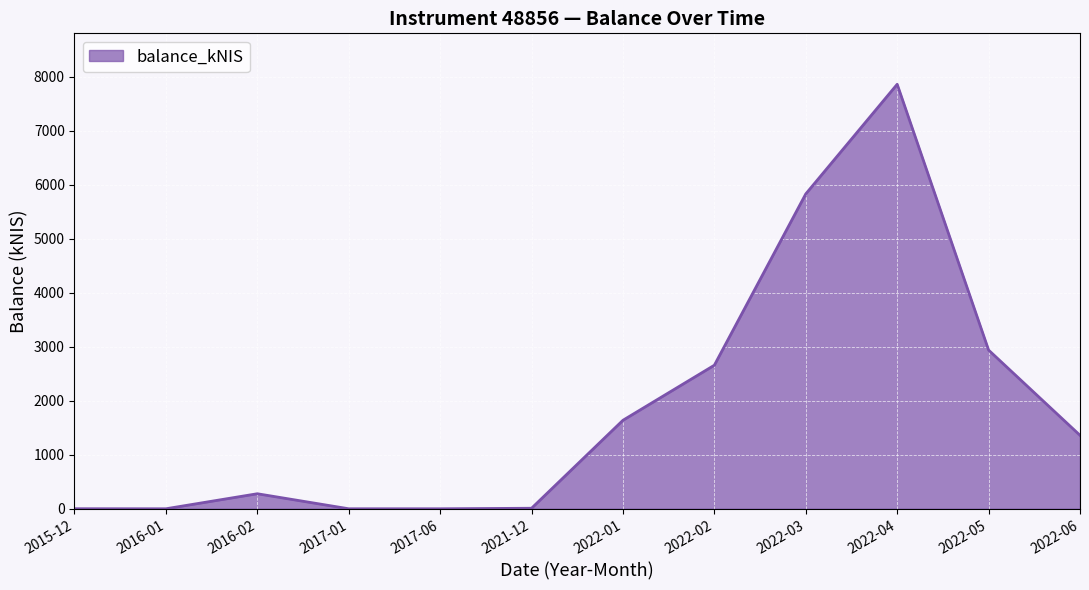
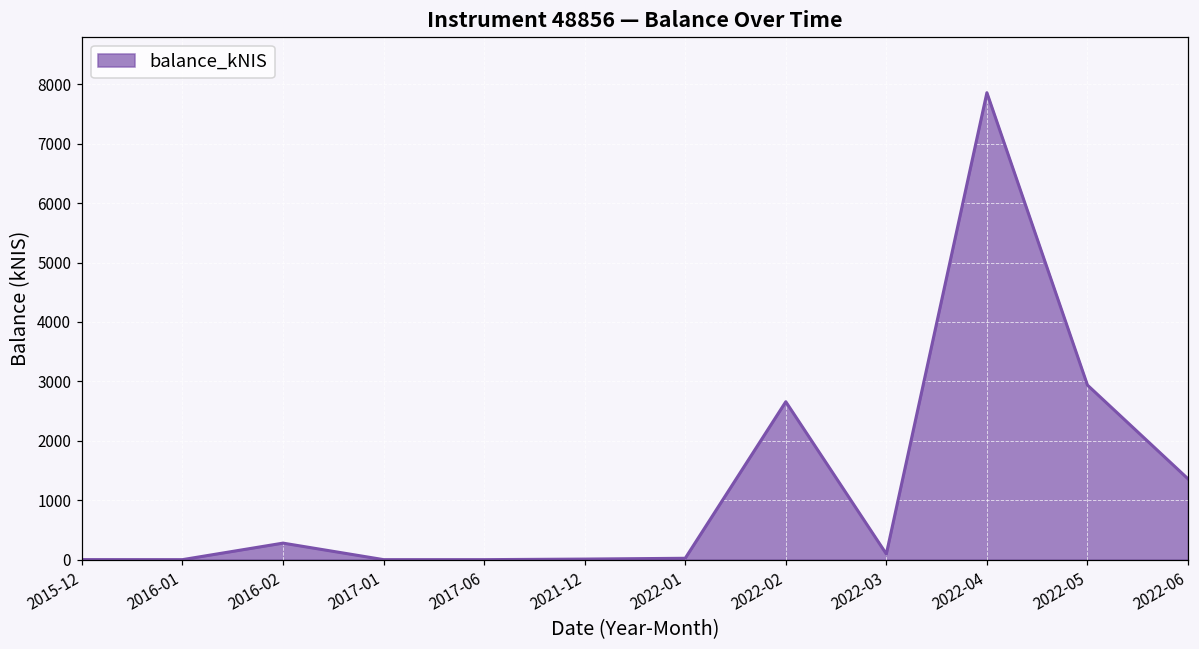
  {
    "2015-12": 0,
    "2016-01": 0,
    "2016-02": 300,
    "2017-01": 0,
    "2017-06": 0,
    "2021-12": 0,
-   "2022-01": 1600,
+   "2022-01": 0,
    "2022-02": 2700,
-   "2022-03": 5800,
+   "2022-03": 100,
    "2022-04": 7900,
    "2022-05": 2900,
    "2022-06": 1400
  }
